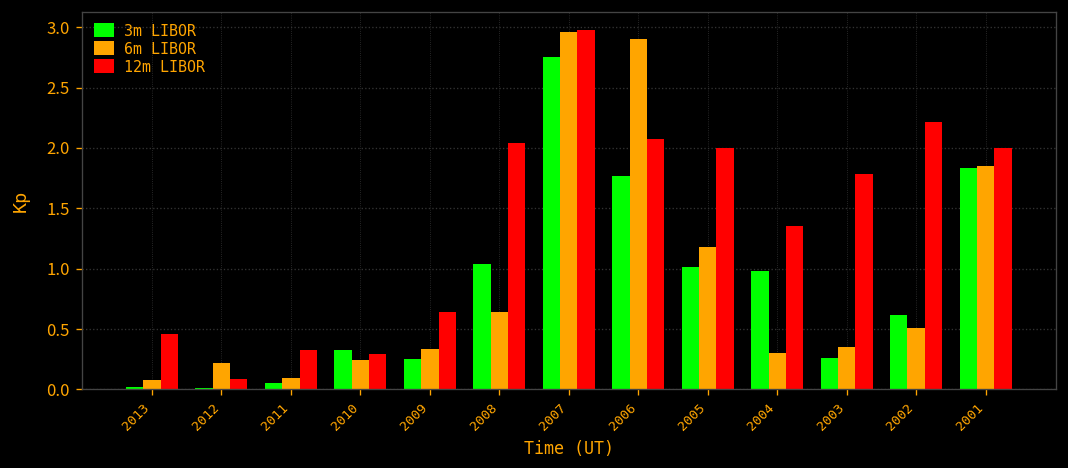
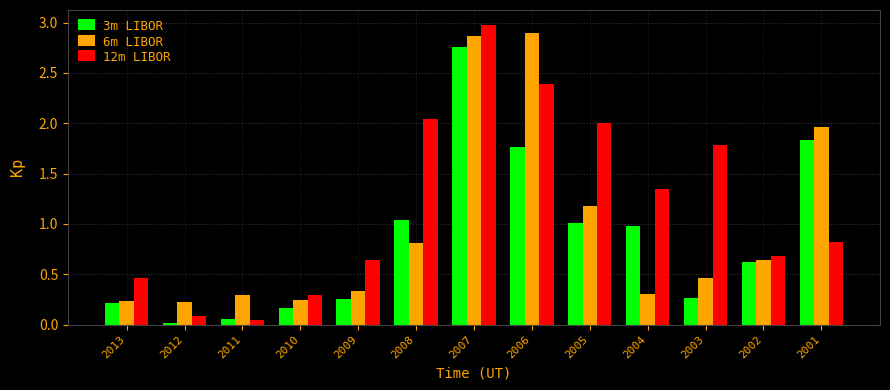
  {
    "3m LIBOR": {
-     "2013": 0.02,
+     "2013": 0.21,
      "2011": 0.05,
-     "2010": 0.33,
+     "2010": 0.17,
      "2009": 0.25,
      "2008": 1.04,
      "2007": 2.76,
      "2006": 1.76,
      "2005": 1.01,
      "2004": 0.98,
      "2003": 0.26,
      "2002": 0.62,
      "2001": 1.84
    },
    "6m LIBOR": {
-     "2013": 0.08,
+     "2013": 0.23,
      "2012": 0.22,
-     "2011": 0.09,
+     "2011": 0.29,
      "2010": 0.24,
      "2009": 0.34,
-     "2008": 0.64,
-     "2007": 2.96,
+     "2008": 0.81,
+     "2007": 2.87,
      "2006": 2.90,
      "2005": 1.18,
      "2004": 0.30,
-     "2003": 0.35,
-     "2002": 0.51,
-     "2001": 1.85
+     "2003": 0.46,
+     "2002": 0.64,
+     "2001": 1.97
    },
    "12m LIBOR": {
      "2013": 0.46,
      "2012": 0.09,
-     "2011": 0.33,
+     "2011": 0.05,
      "2010": 0.29,
      "2009": 0.64,
      "2008": 2.04,
      "2007": 2.98,
-     "2006": 2.07,
+     "2006": 2.39,
      "2005": 2.00,
      "2004": 1.35,
      "2003": 1.78,
-     "2002": 2.22,
-     "2001": 2.00
+     "2002": 0.69,
+     "2001": 0.82
    }
  }
